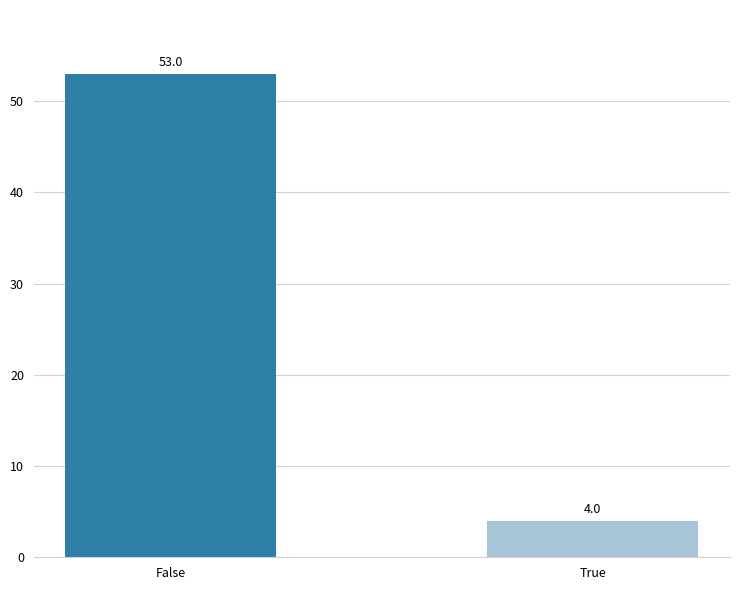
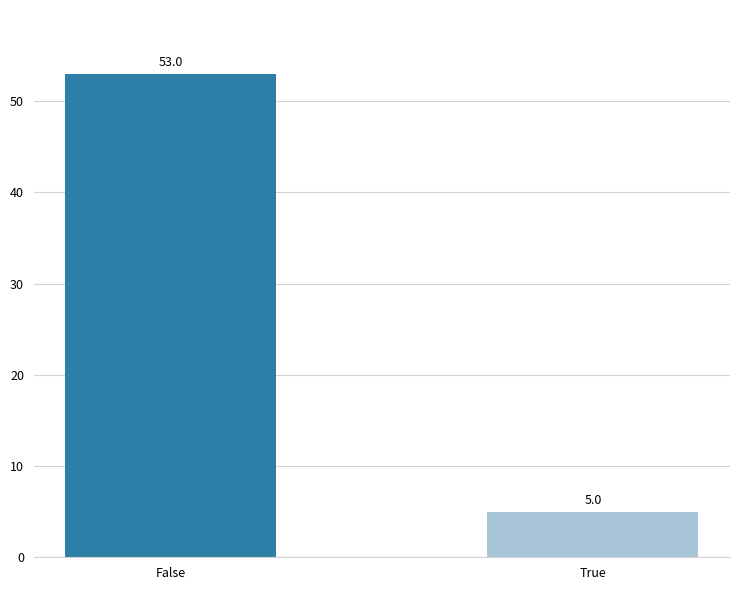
  {
    "False": 53.0,
-   "True": 4.0
+   "True": 5.0
  }
